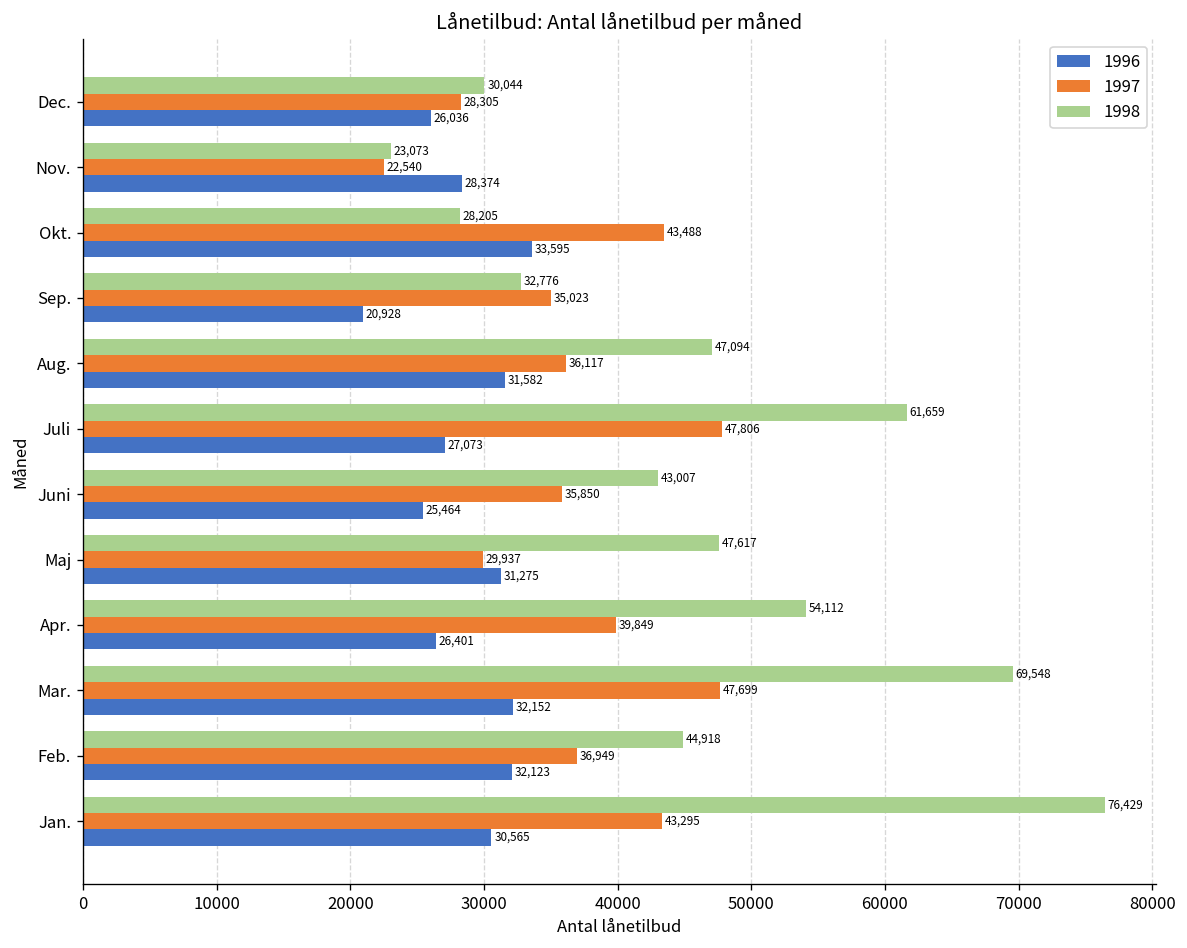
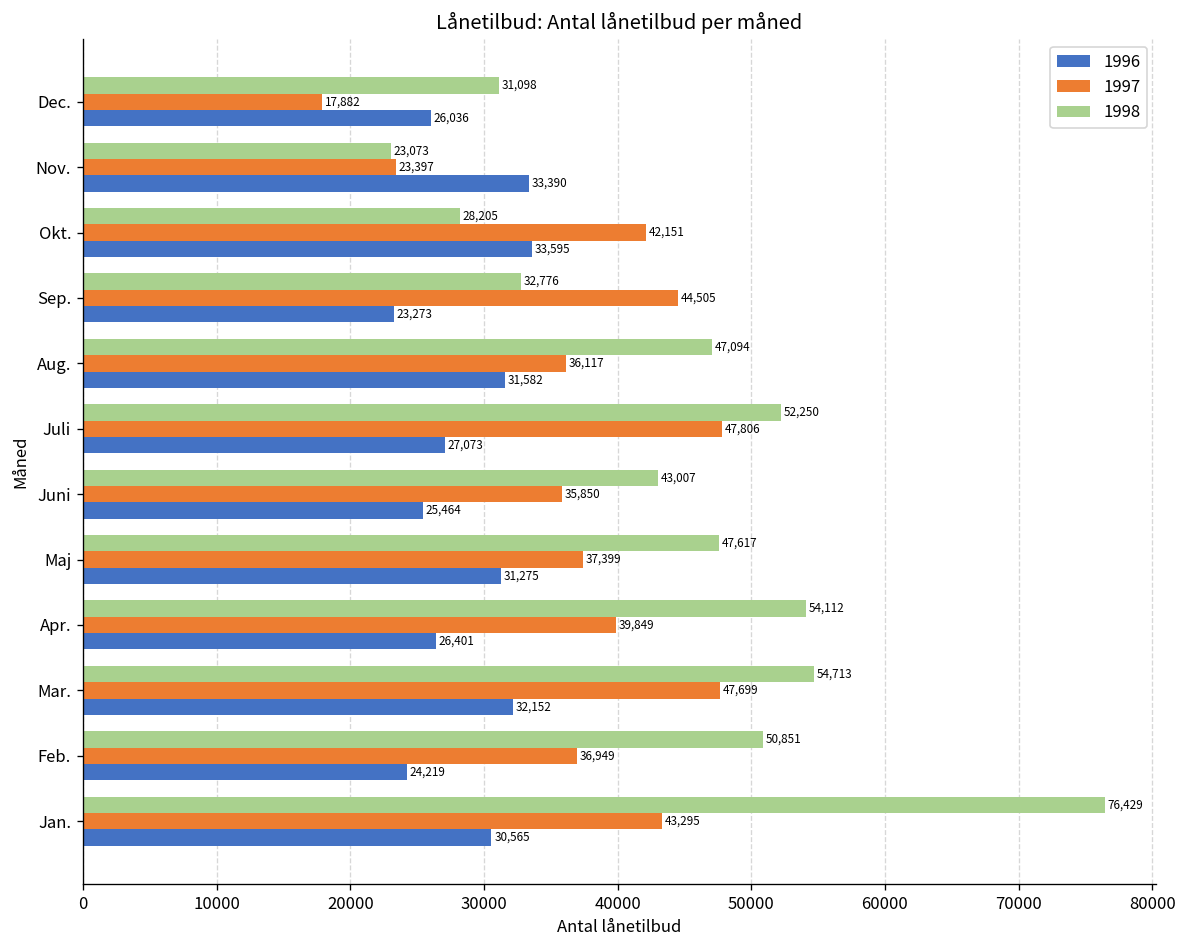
  {
    "1996": {
      "Dec.": "26,036",
-     "Nov.": "28,374",
+     "Nov.": "33,390",
      "Okt.": "33,595",
-     "Sep.": "20,928",
+     "Sep.": "23,273",
      "Aug.": "31,582",
      "Juli": "27,073",
      "Juni": "25,464",
      "Maj": "31,275",
      "Apr.": "26,401",
      "Mar.": "32,152",
-     "Feb.": "32,123",
+     "Feb.": "24,219",
      "Jan.": "30,565"
    },
    "1997": {
-     "Dec.": "28,305",
-     "Nov.": "22,540",
-     "Okt.": "43,488",
-     "Sep.": "35,023",
+     "Dec.": "17,882",
+     "Nov.": "23,397",
+     "Okt.": "42,151",
+     "Sep.": "44,505",
      "Aug.": "36,117",
      "Juli": "47,806",
      "Juni": "35,850",
-     "Maj": "29,937",
+     "Maj": "37,399",
      "Apr.": "39,849",
      "Mar.": "47,699",
      "Feb.": "36,949",
      "Jan.": "43,295"
    },
    "1998": {
-     "Dec.": "30,044",
+     "Dec.": "31,098",
      "Nov.": "23,073",
      "Okt.": "28,205",
      "Sep.": "32,776",
      "Aug.": "47,094",
-     "Juli": "61,659",
+     "Juli": "52,250",
      "Juni": "43,007",
      "Maj": "47,617",
      "Apr.": "54,112",
-     "Mar.": "69,548",
-     "Feb.": "44,918",
+     "Mar.": "54,713",
+     "Feb.": "50,851",
      "Jan.": "76,429"
    }
  }
